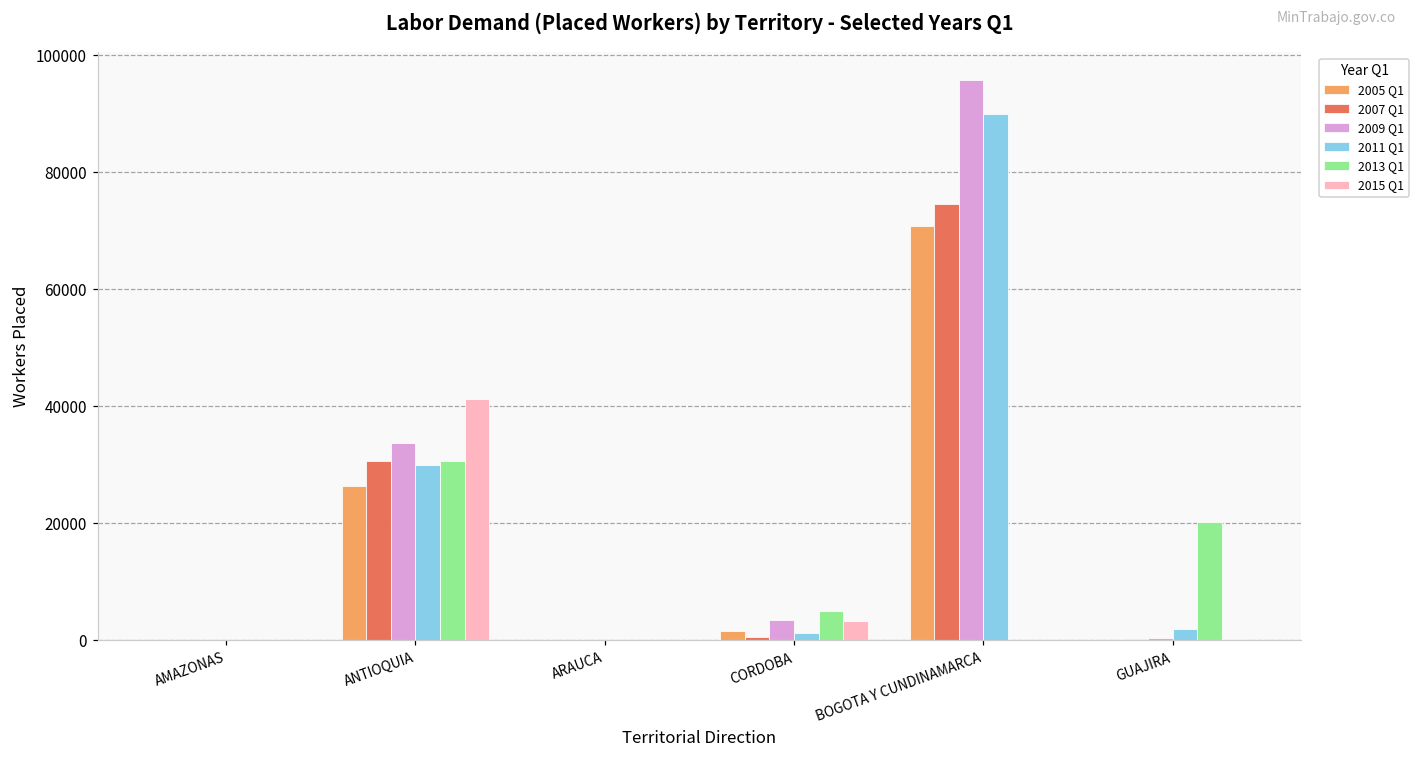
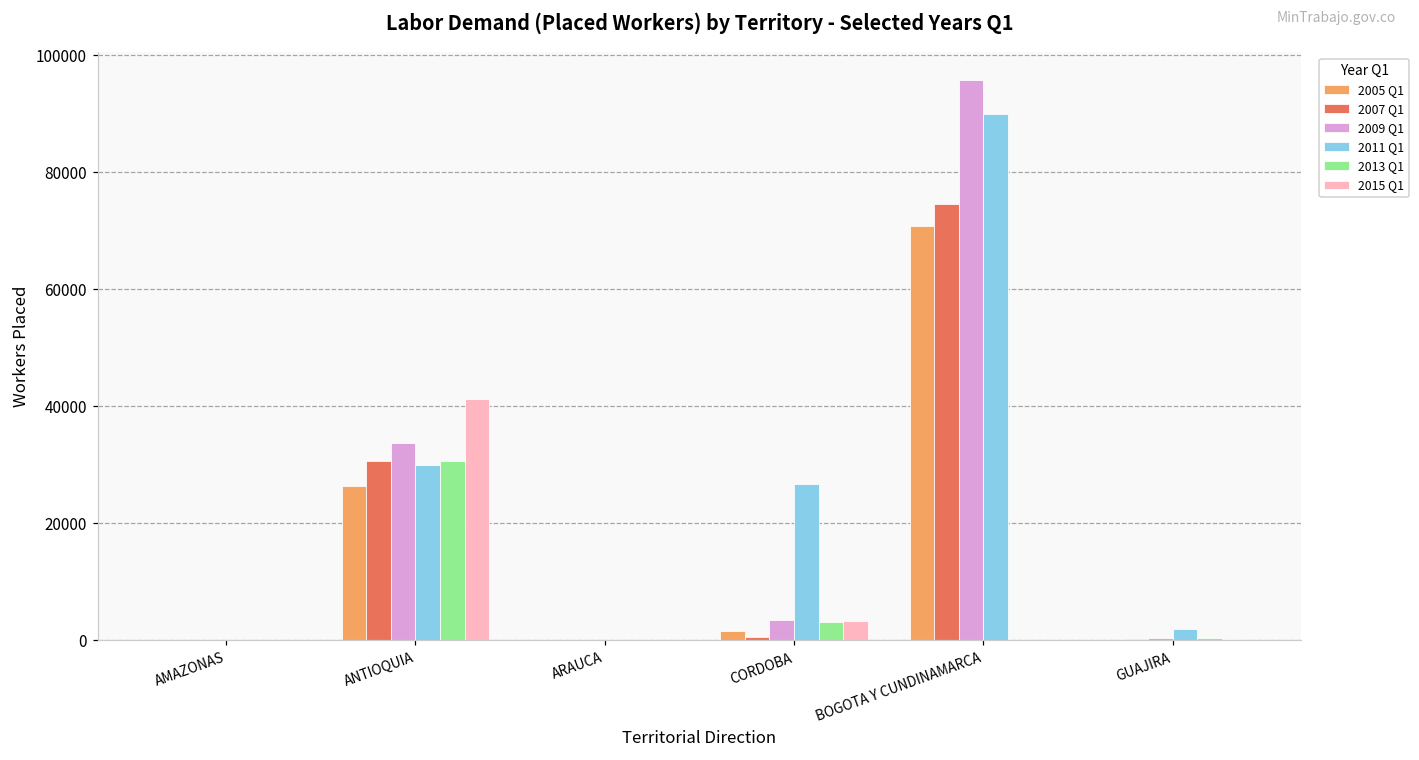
  {
    "2011 Q1": {
      "AMAZONAS": 0,
      "ANTIOQUIA": 30000,
-     "CORDOBA": 1000,
+     "CORDOBA": 27000,
      "BOGOTA Y CUNDINAMARCA": 90000,
      "GUAJIRA": 2000
    },
    "2013 Q1": {
      "AMAZONAS": 0,
      "ANTIOQUIA": 31000,
-     "CORDOBA": 5000,
+     "CORDOBA": 3000,
      "BOGOTA Y CUNDINAMARCA": 0,
-     "GUAJIRA": 20000
+     "GUAJIRA": 0
    }
  }
